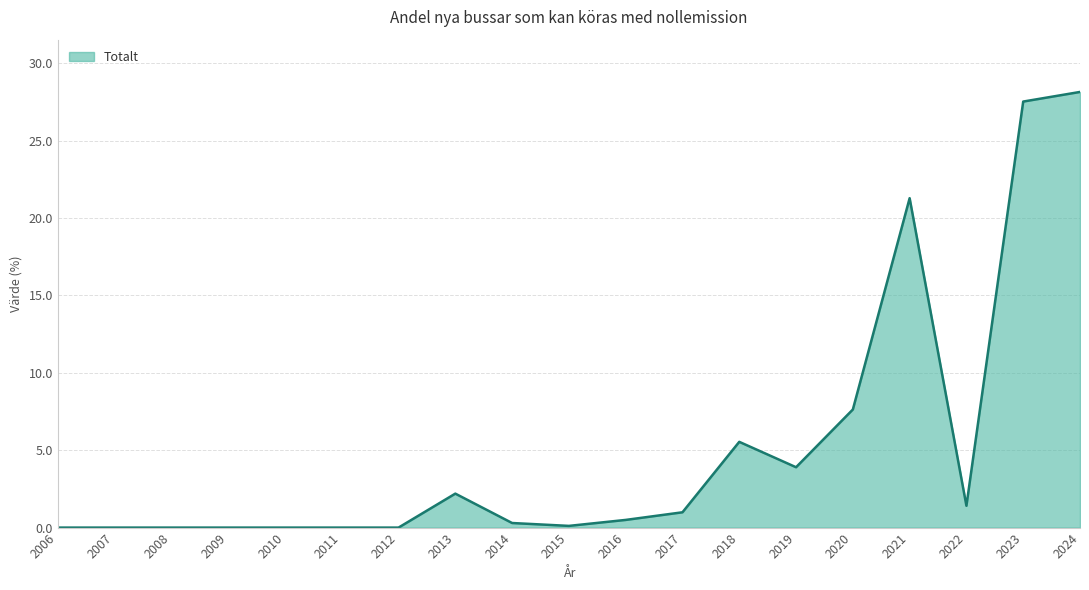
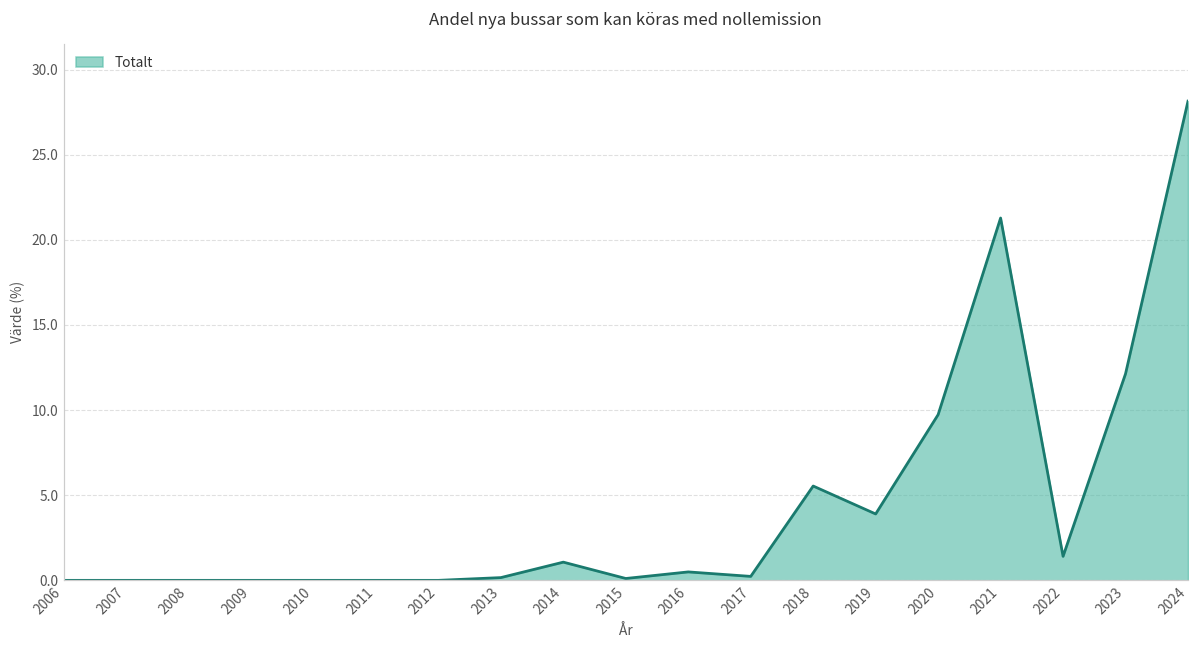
  {
    "2006": 0.0,
    "2007": 0.0,
    "2008": 0.0,
    "2009": 0.0,
    "2010": 0.0,
    "2011": 0.0,
    "2012": 0.0,
-   "2013": 2.2,
-   "2014": 0.3,
+   "2013": 0.2,
+   "2014": 1.1,
    "2015": 0.1,
    "2016": 0.5,
-   "2017": 1.0,
+   "2017": 0.2,
    "2018": 5.5,
    "2019": 3.9,
-   "2020": 7.6,
+   "2020": 9.7,
    "2021": 21.3,
    "2022": 1.4,
-   "2023": 27.5,
+   "2023": 12.1,
    "2024": 28.2
  }
